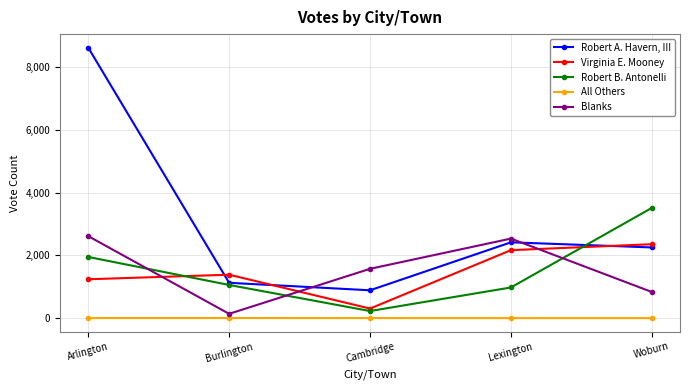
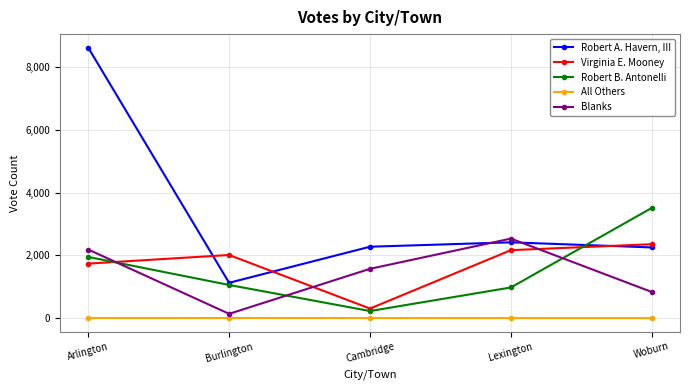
  {
    "Robert A. Havern, III": {
      "Arlington": "8,600",
-     "Cambridge": "900",
+     "Cambridge": "2,300",
      "Lexington": "2,400",
      "Woburn": "2,300"
    },
    "Virginia E. Mooney": {
-     "Arlington": "1,200",
-     "Burlington": "1,400",
+     "Arlington": "1,700",
+     "Burlington": "2,000",
      "Lexington": "2,200",
      "Woburn": "2,400"
    },
    "Robert B. Antonelli": {
      "Arlington": "2,000",
      "Lexington": "1,000",
      "Woburn": "3,500"
    },
    "All Others": {
      "Arlington": "0",
      "Burlington": "0",
      "Cambridge": "0",
      "Lexington": "0",
      "Woburn": "0"
    },
    "Blanks": {
-     "Arlington": "2,600",
+     "Arlington": "2,200",
      "Burlington": "100",
      "Cambridge": "1,600",
      "Lexington": "2,500",
      "Woburn": "800"
    }
  }
